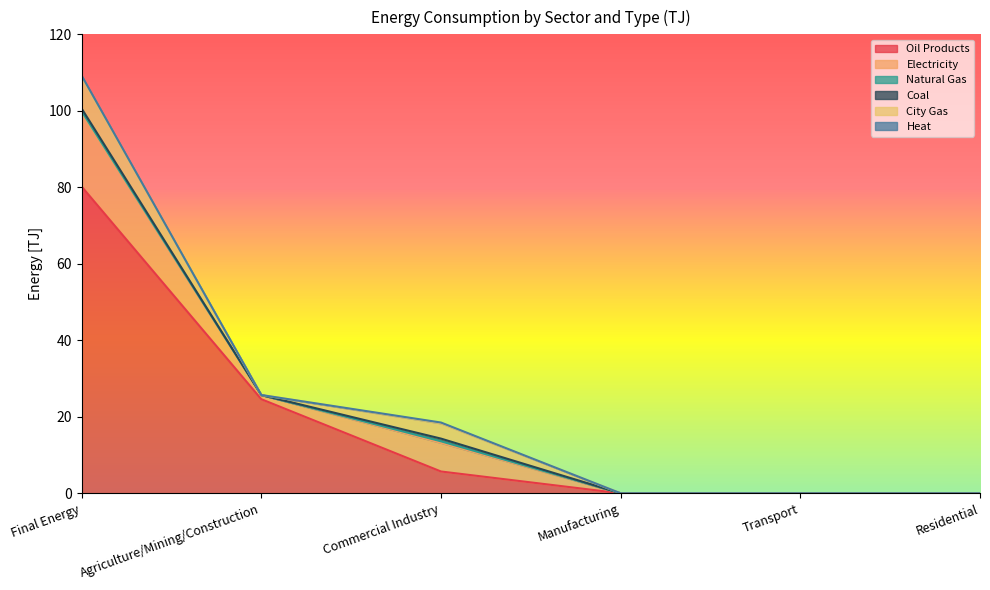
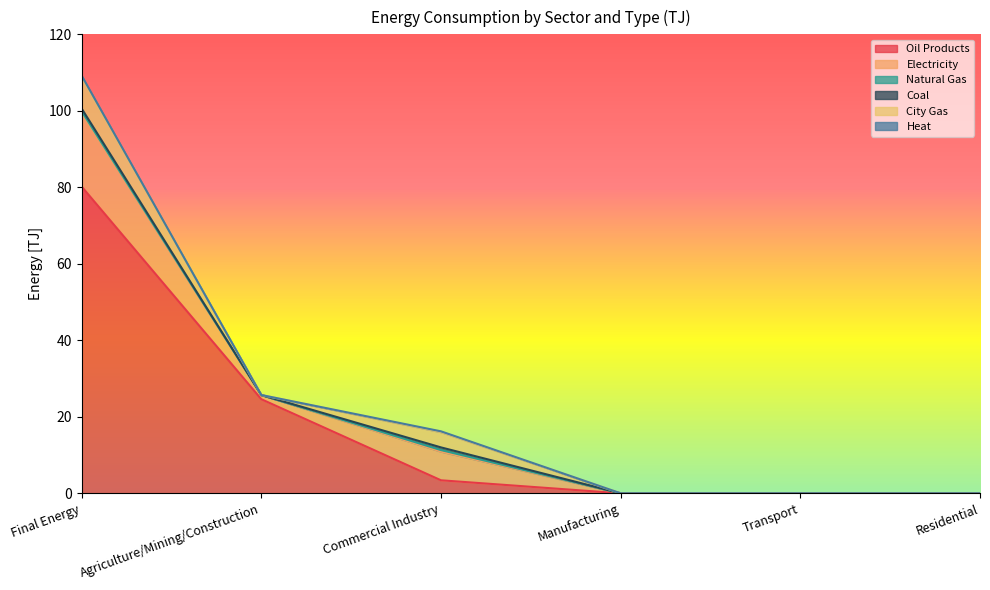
  {
    "Oil Products": {
      "Final Energy": 80,
      "Agriculture/Mining/Construction": 25,
-     "Commercial Industry": 6
+     "Commercial Industry": 3
    },
    "Coal": {
      "Final Energy": 1,
      "Commercial Industry": 1
    }
  }
